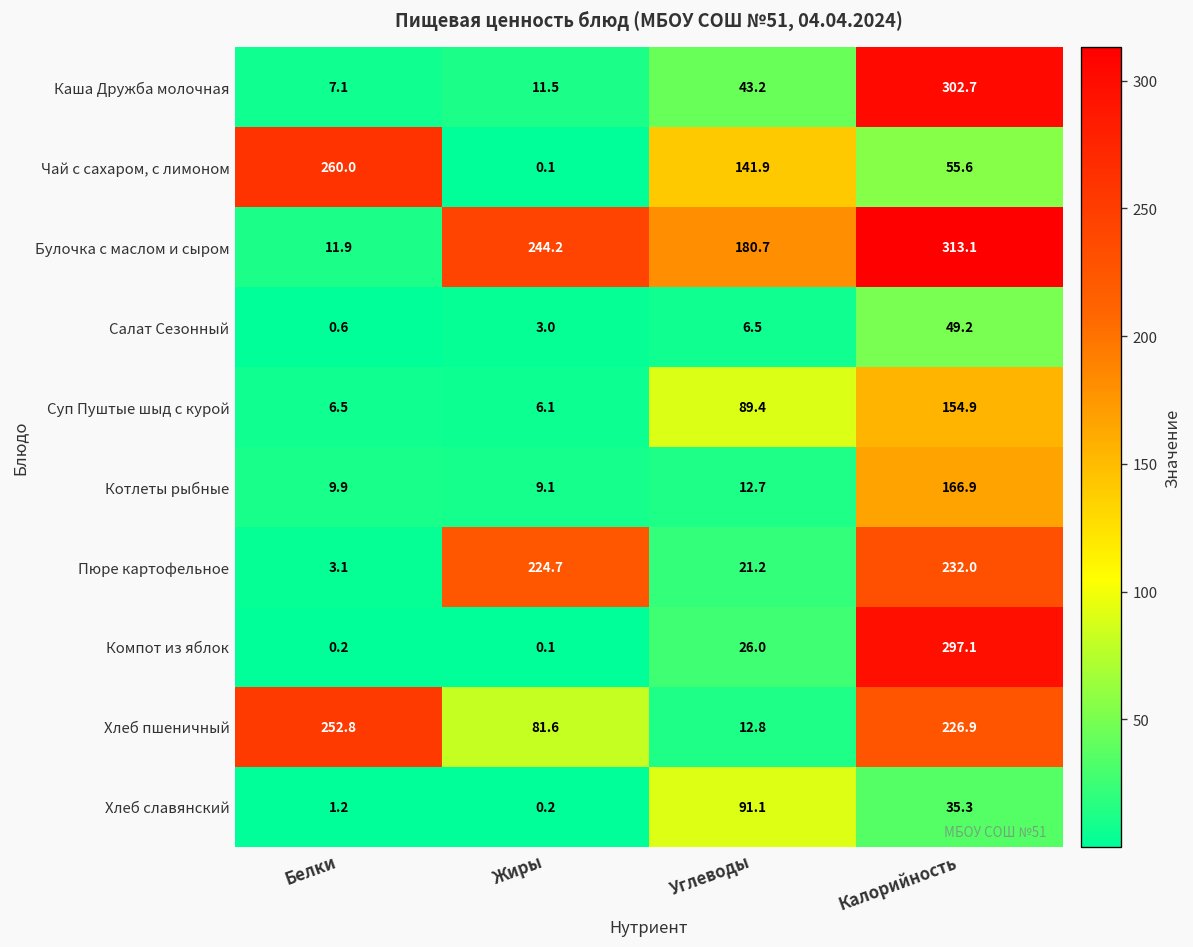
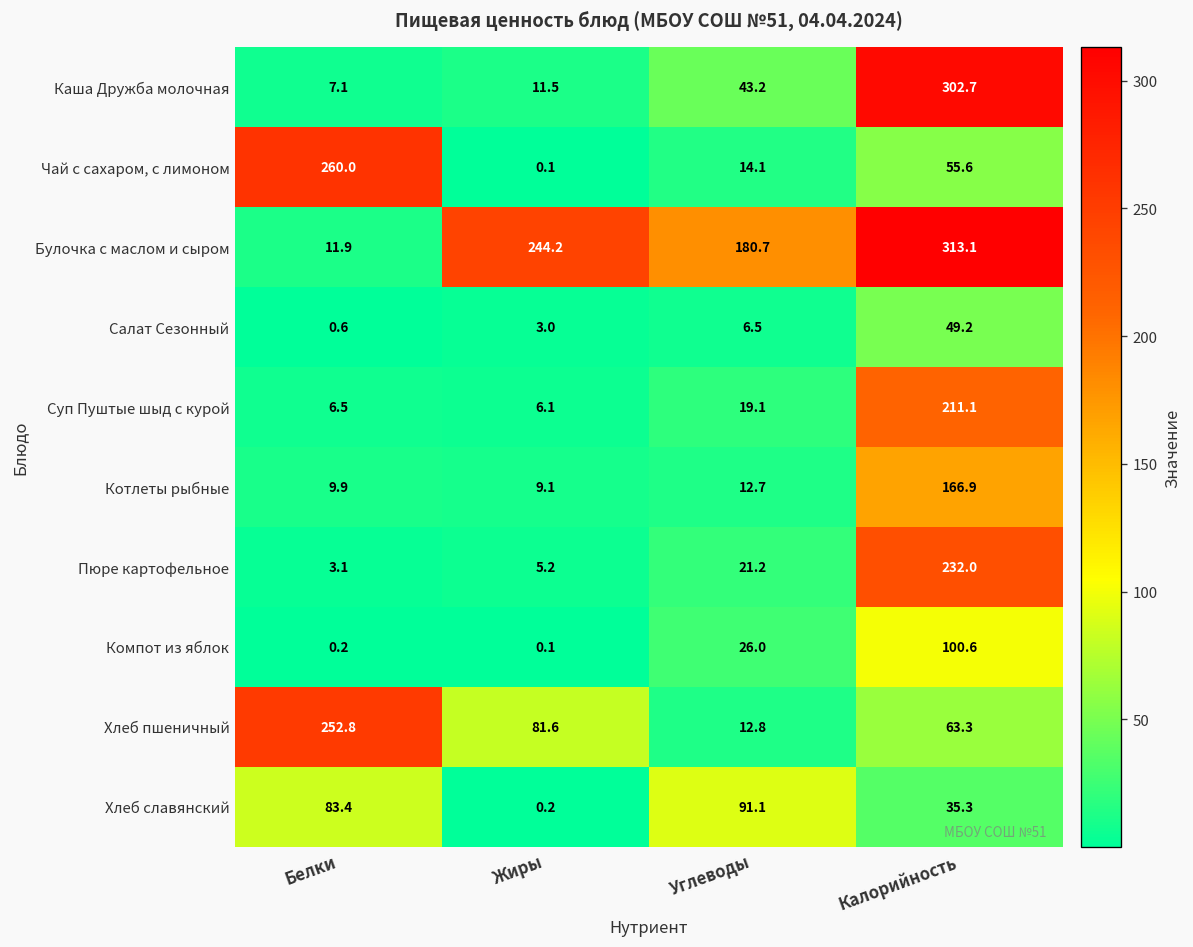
  {
    "Каша Дружба молочная": {
      "Белки": 7.1,
      "Жиры": 11.5,
      "Углеводы": 43.2,
      "Калорийность": 302.7
    },
    "Чай с сахаром, с лимоном": {
      "Белки": 260.0,
      "Жиры": 0.1,
-     "Углеводы": 141.9,
+     "Углеводы": 14.1,
      "Калорийность": 55.6
    },
    "Булочка с маслом и сыром": {
      "Белки": 11.9,
      "Жиры": 244.2,
      "Углеводы": 180.7,
      "Калорийность": 313.1
    },
    "Салат Сезонный": {
      "Белки": 0.6,
      "Жиры": 3.0,
      "Углеводы": 6.5,
      "Калорийность": 49.2
    },
    "Суп Пуштые шыд с курой": {
      "Белки": 6.5,
      "Жиры": 6.1,
-     "Углеводы": 89.4,
-     "Калорийность": 154.9
+     "Углеводы": 19.1,
+     "Калорийность": 211.1
    },
    "Котлеты рыбные": {
      "Белки": 9.9,
      "Жиры": 9.1,
      "Углеводы": 12.7,
      "Калорийность": 166.9
    },
    "Пюре картофельное": {
      "Белки": 3.1,
-     "Жиры": 224.7,
+     "Жиры": 5.2,
      "Углеводы": 21.2,
      "Калорийность": 232.0
    },
    "Компот из яблок": {
      "Белки": 0.2,
      "Жиры": 0.1,
      "Углеводы": 26.0,
-     "Калорийность": 297.1
+     "Калорийность": 100.6
    },
    "Хлеб пшеничный": {
      "Белки": 252.8,
      "Жиры": 81.6,
      "Углеводы": 12.8,
-     "Калорийность": 226.9
+     "Калорийность": 63.3
    },
    "Хлеб славянский": {
-     "Белки": 1.2,
+     "Белки": 83.4,
      "Жиры": 0.2,
      "Углеводы": 91.1
    }
  }
